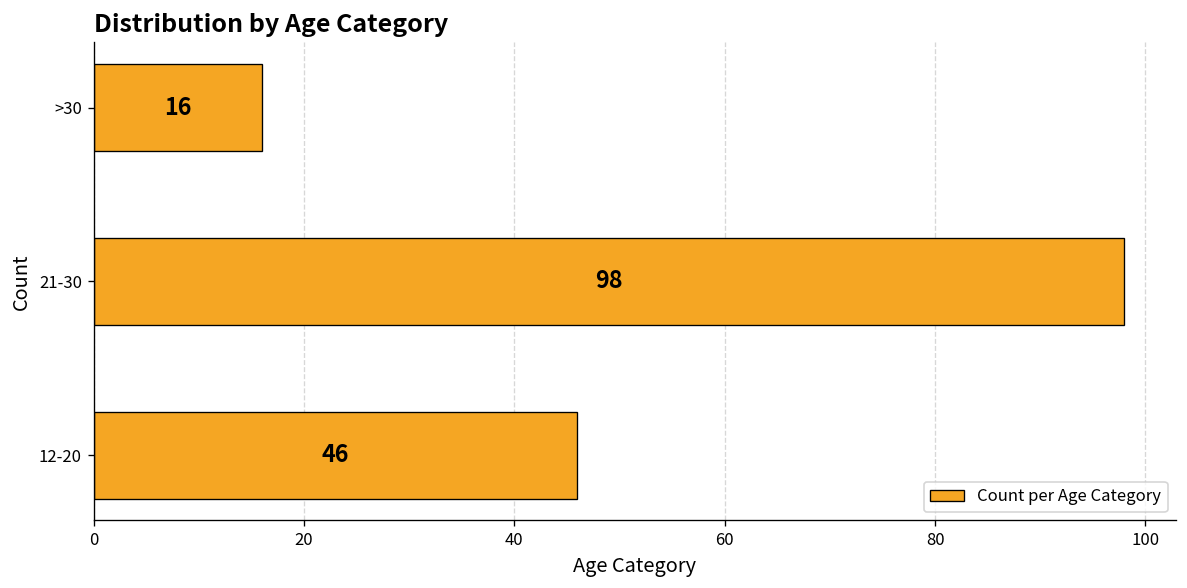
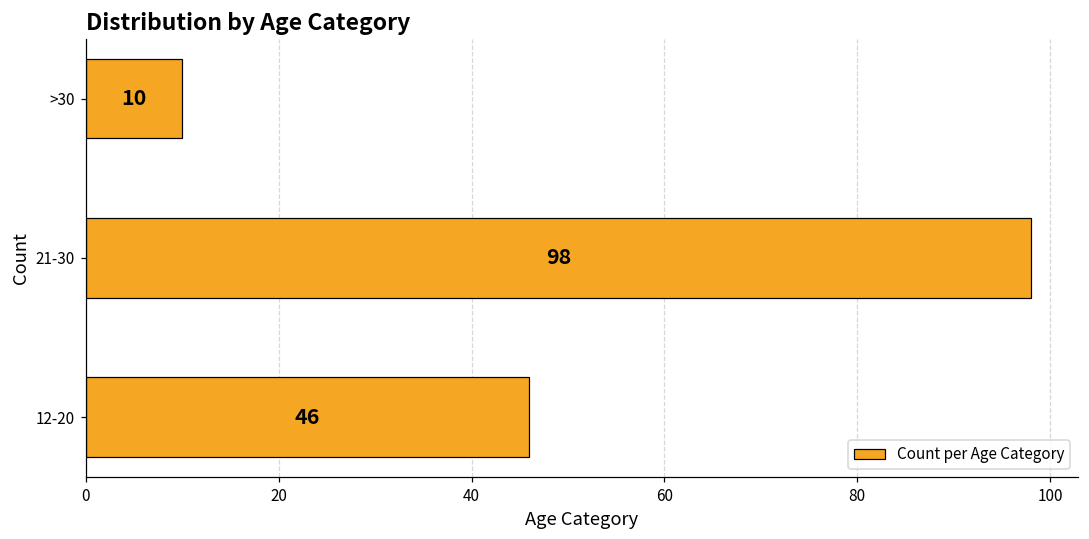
  {
-   ">30": 16,
+   ">30": 10,
    "21-30": 98,
    "12-20": 46
  }
